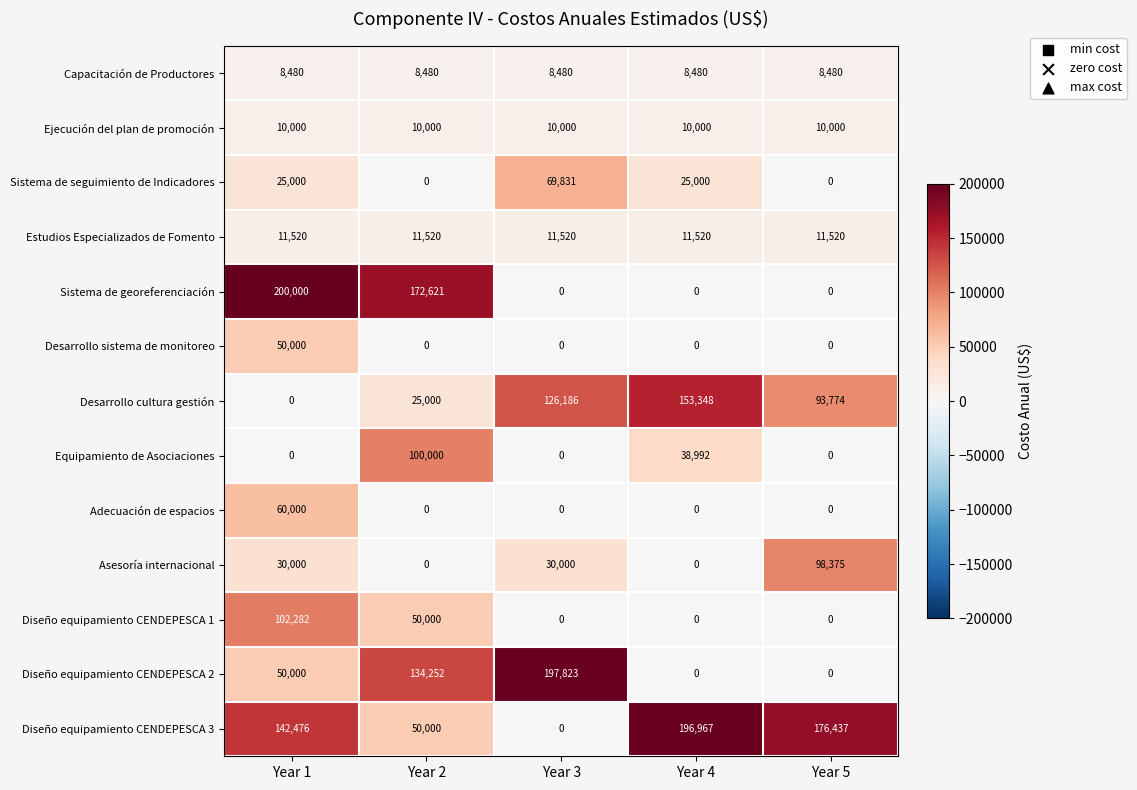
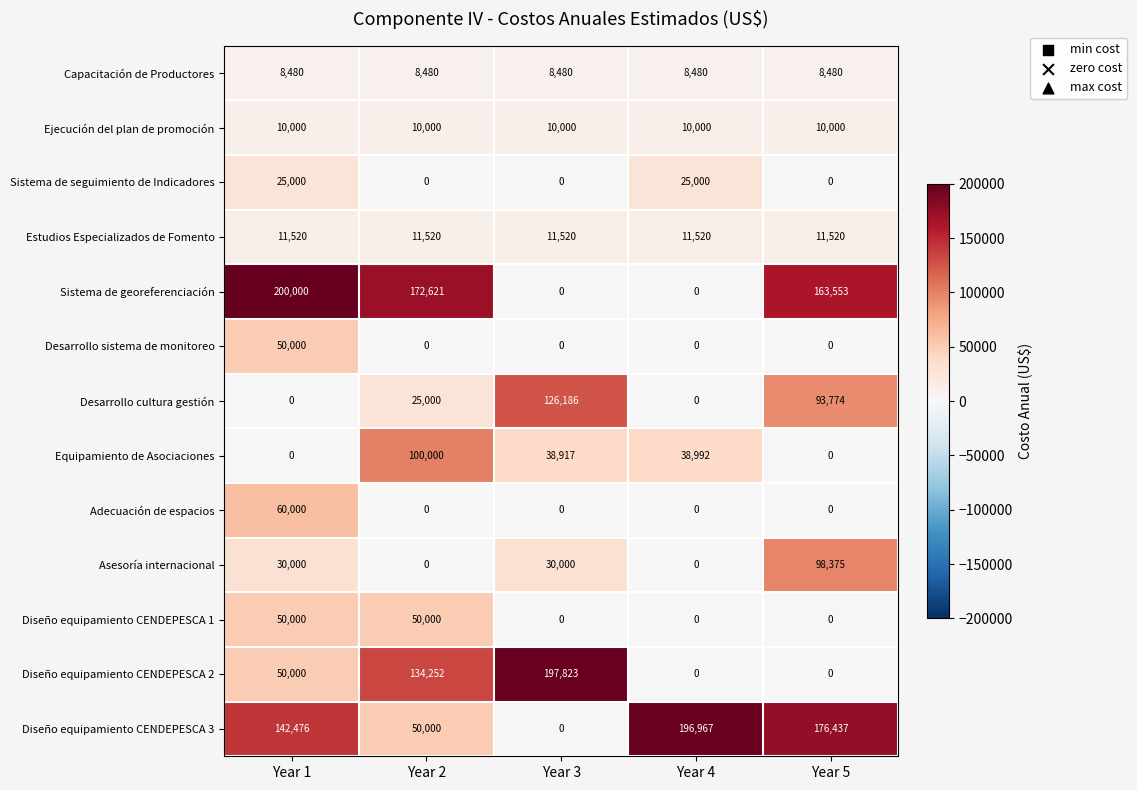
  {
    "Capacitación de Productores": {
      "Year 1": "8,480",
      "Year 2": "8,480",
      "Year 3": "8,480",
      "Year 4": "8,480",
      "Year 5": "8,480"
    },
    "Ejecución del plan de promoción": {
      "Year 1": "10,000",
      "Year 2": "10,000",
      "Year 3": "10,000",
      "Year 4": "10,000",
      "Year 5": "10,000"
    },
    "Sistema de seguimiento de Indicadores": {
      "Year 1": "25,000",
      "Year 2": "0",
-     "Year 3": "69,831",
+     "Year 3": "0",
      "Year 4": "25,000",
      "Year 5": "0"
    },
    "Estudios Especializados de Fomento": {
      "Year 1": "11,520",
      "Year 2": "11,520",
      "Year 3": "11,520",
      "Year 4": "11,520",
      "Year 5": "11,520"
    },
    "Sistema de georeferenciación": {
      "Year 1": "200,000",
      "Year 2": "172,621",
      "Year 3": "0",
      "Year 4": "0",
-     "Year 5": "0"
+     "Year 5": "163,553"
    },
    "Desarrollo sistema de monitoreo": {
      "Year 1": "50,000",
      "Year 2": "0",
      "Year 3": "0",
      "Year 4": "0",
      "Year 5": "0"
    },
    "Desarrollo cultura gestión": {
      "Year 1": "0",
      "Year 2": "25,000",
      "Year 3": "126,186",
-     "Year 4": "153,348",
+     "Year 4": "0",
      "Year 5": "93,774"
    },
    "Equipamiento de Asociaciones": {
      "Year 1": "0",
      "Year 2": "100,000",
-     "Year 3": "0",
+     "Year 3": "38,917",
      "Year 4": "38,992",
      "Year 5": "0"
    },
    "Adecuación de espacios": {
      "Year 1": "60,000",
      "Year 2": "0",
      "Year 3": "0",
      "Year 4": "0",
      "Year 5": "0"
    },
    "Asesoría internacional": {
      "Year 1": "30,000",
      "Year 2": "0",
      "Year 3": "30,000",
      "Year 4": "0",
      "Year 5": "98,375"
    },
    "Diseño equipamiento CENDEPESCA 1": {
-     "Year 1": "102,282",
+     "Year 1": "50,000",
      "Year 2": "50,000",
      "Year 3": "0",
      "Year 4": "0",
      "Year 5": "0"
    },
    "Diseño equipamiento CENDEPESCA 2": {
      "Year 1": "50,000",
      "Year 2": "134,252",
      "Year 3": "197,823",
      "Year 4": "0",
      "Year 5": "0"
    },
    "Diseño equipamiento CENDEPESCA 3": {
      "Year 1": "142,476",
      "Year 2": "50,000",
      "Year 3": "0",
      "Year 4": "196,967",
      "Year 5": "176,437"
    }
  }
